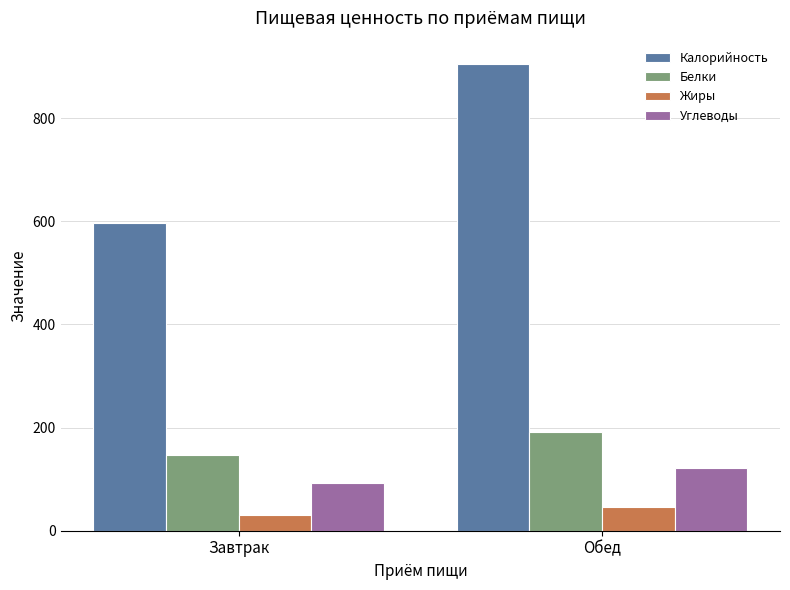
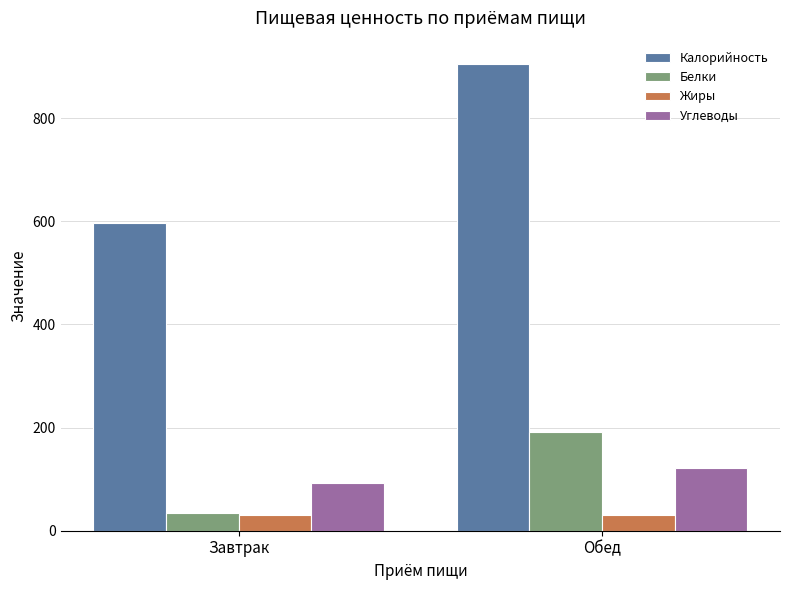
  {
    "Калорийность": {
      "Завтрак": 600,
      "Обед": 900
    },
    "Белки": {
-     "Завтрак": 150,
+     "Завтрак": 30,
      "Обед": 190
    },
    "Жиры": {
      "Завтрак": 30,
-     "Обед": 50
+     "Обед": 30
    },
    "Углеводы": {
      "Завтрак": 90,
      "Обед": 120
    }
  }
